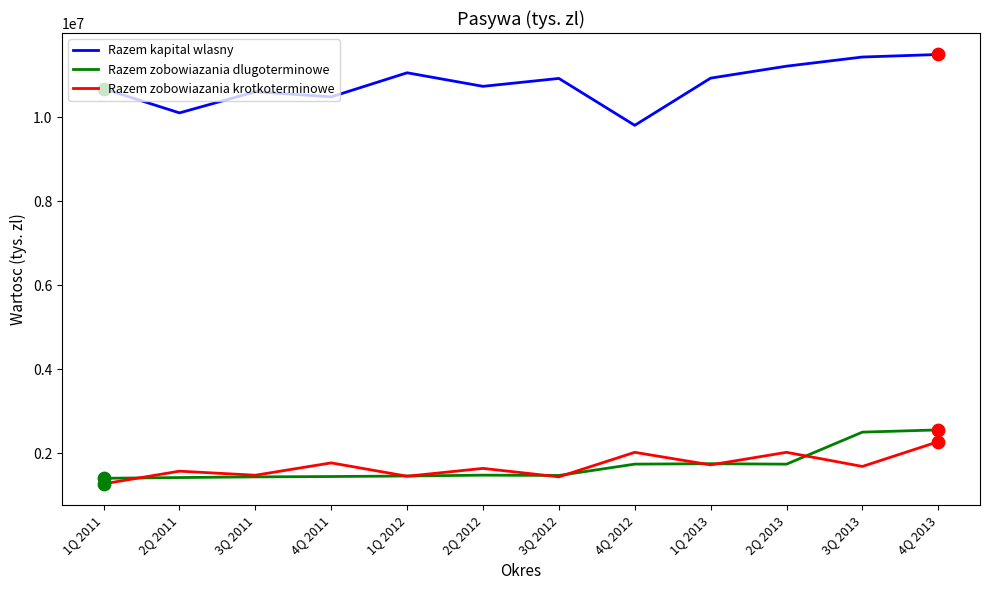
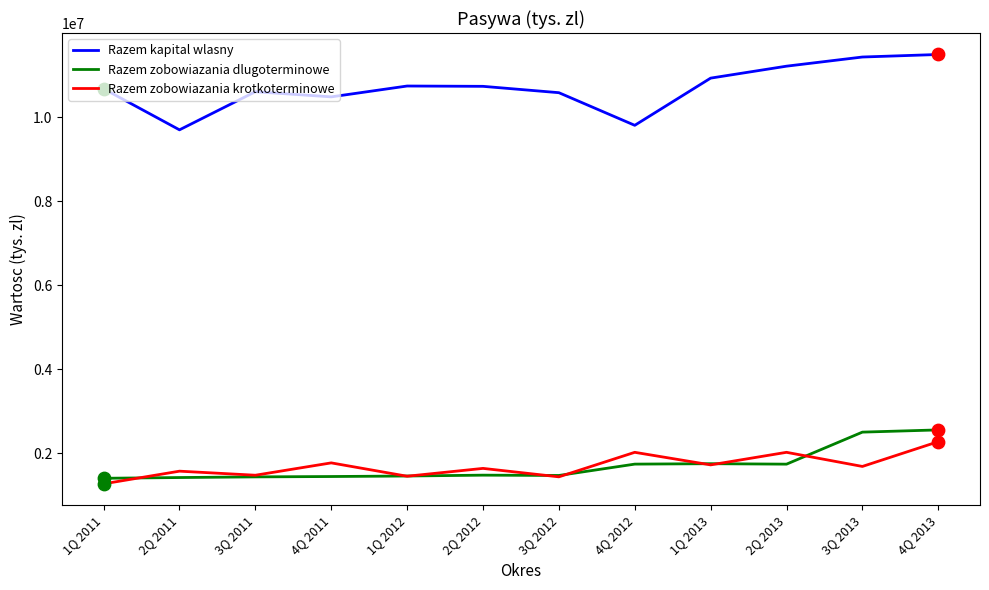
  {
    "Razem kapital wlasny": {
-     "2Q 2011": 10100000,
-     "1Q 2012": 11100000,
+     "2Q 2011": 9700000,
+     "1Q 2012": 10700000,
      "2Q 2012": 10700000,
-     "3Q 2012": 10900000,
+     "3Q 2012": 10600000,
      "4Q 2012": 9800000,
      "1Q 2013": 10900000,
      "2Q 2013": 11200000,
      "3Q 2013": 11400000
    }
  }
